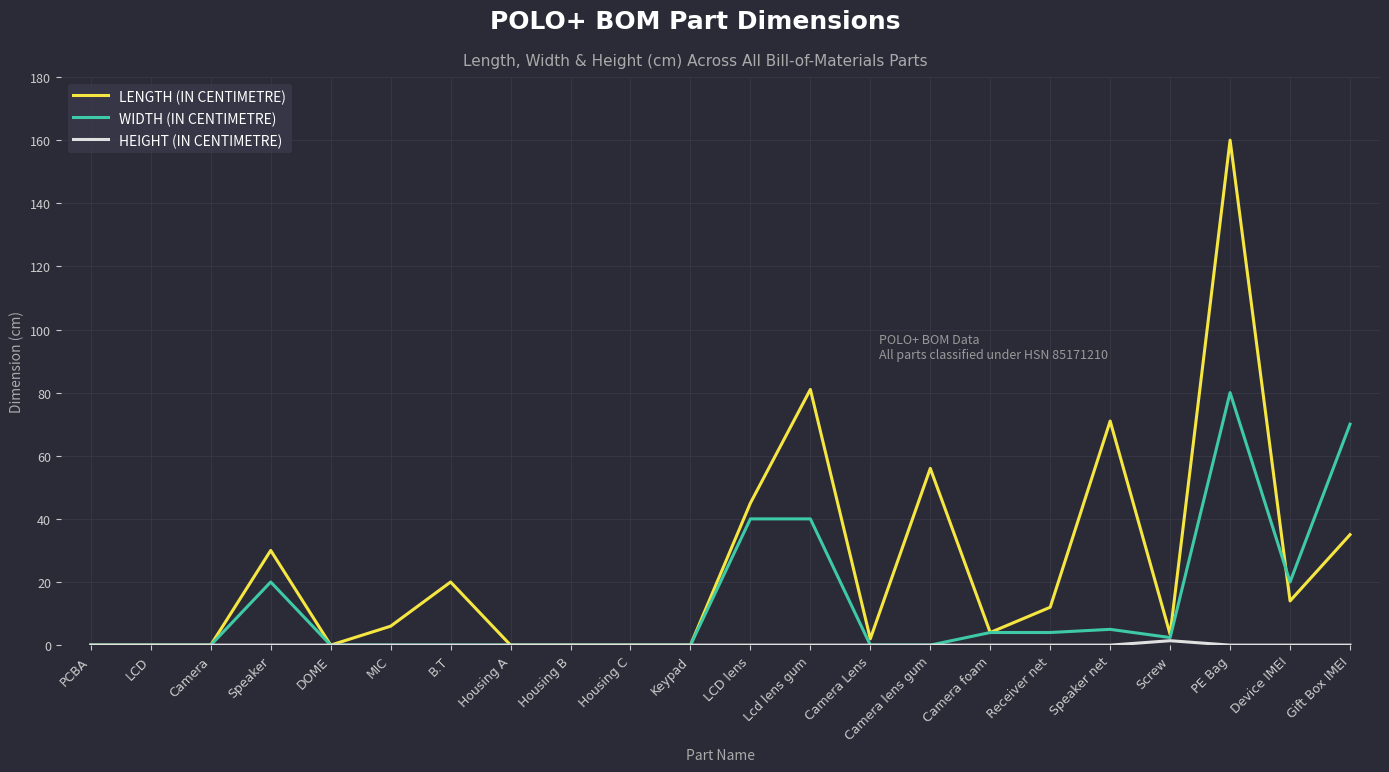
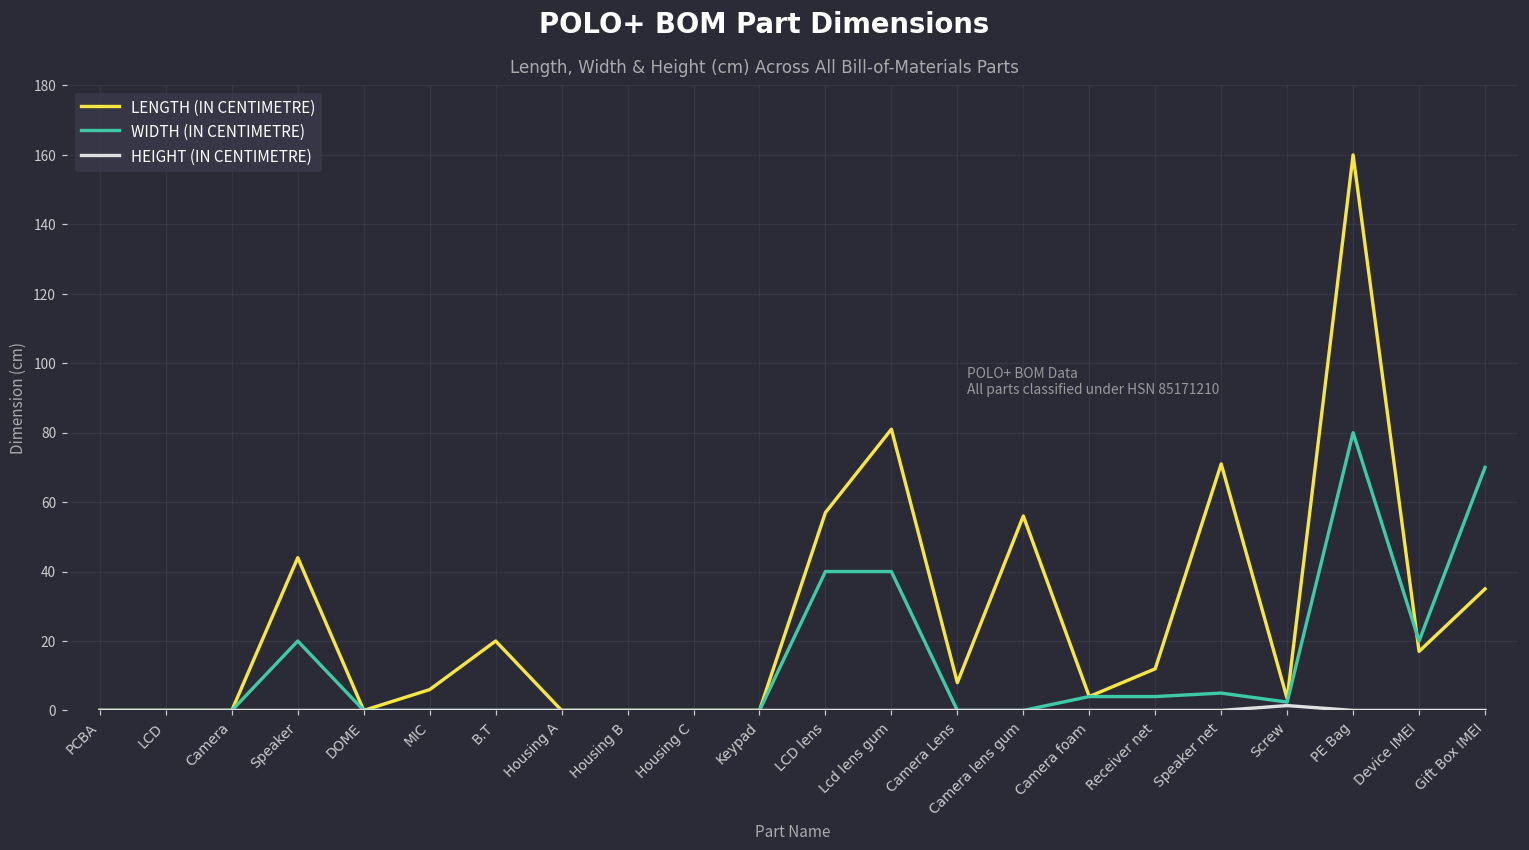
  {
    "LENGTH (IN CENTIMETRE)": {
-     "Speaker": 30,
+     "Speaker": 44,
      "MIC": 6,
      "B.T": 20,
-     "LCD lens": 45,
+     "LCD lens": 57,
      "Lcd lens gum": 81,
-     "Camera Lens": 2,
+     "Camera Lens": 8,
      "Camera lens gum": 56,
      "Receiver net": 12,
      "Speaker net": 71,
      "Screw": 3,
      "PE Bag": 160,
-     "Device IMEI": 14,
+     "Device IMEI": 17,
      "Gift Box IMEI": 35
    },
    "WIDTH (IN CENTIMETRE)": {
      "Speaker": 20,
      "LCD lens": 40,
      "Lcd lens gum": 40,
      "Receiver net": 4,
      "Speaker net": 5,
      "Screw": 2,
      "PE Bag": 80,
      "Device IMEI": 20,
      "Gift Box IMEI": 70
    },
    "HEIGHT (IN CENTIMETRE)": {
      "Speaker": 0,
      "LCD lens": 0,
      "Lcd lens gum": 0,
      "Camera foam": 0,
      "Receiver net": 0,
      "Speaker net": 0,
      "Screw": 1,
      "PE Bag": 0,
      "Device IMEI": 0,
      "Gift Box IMEI": 0
    }
  }
